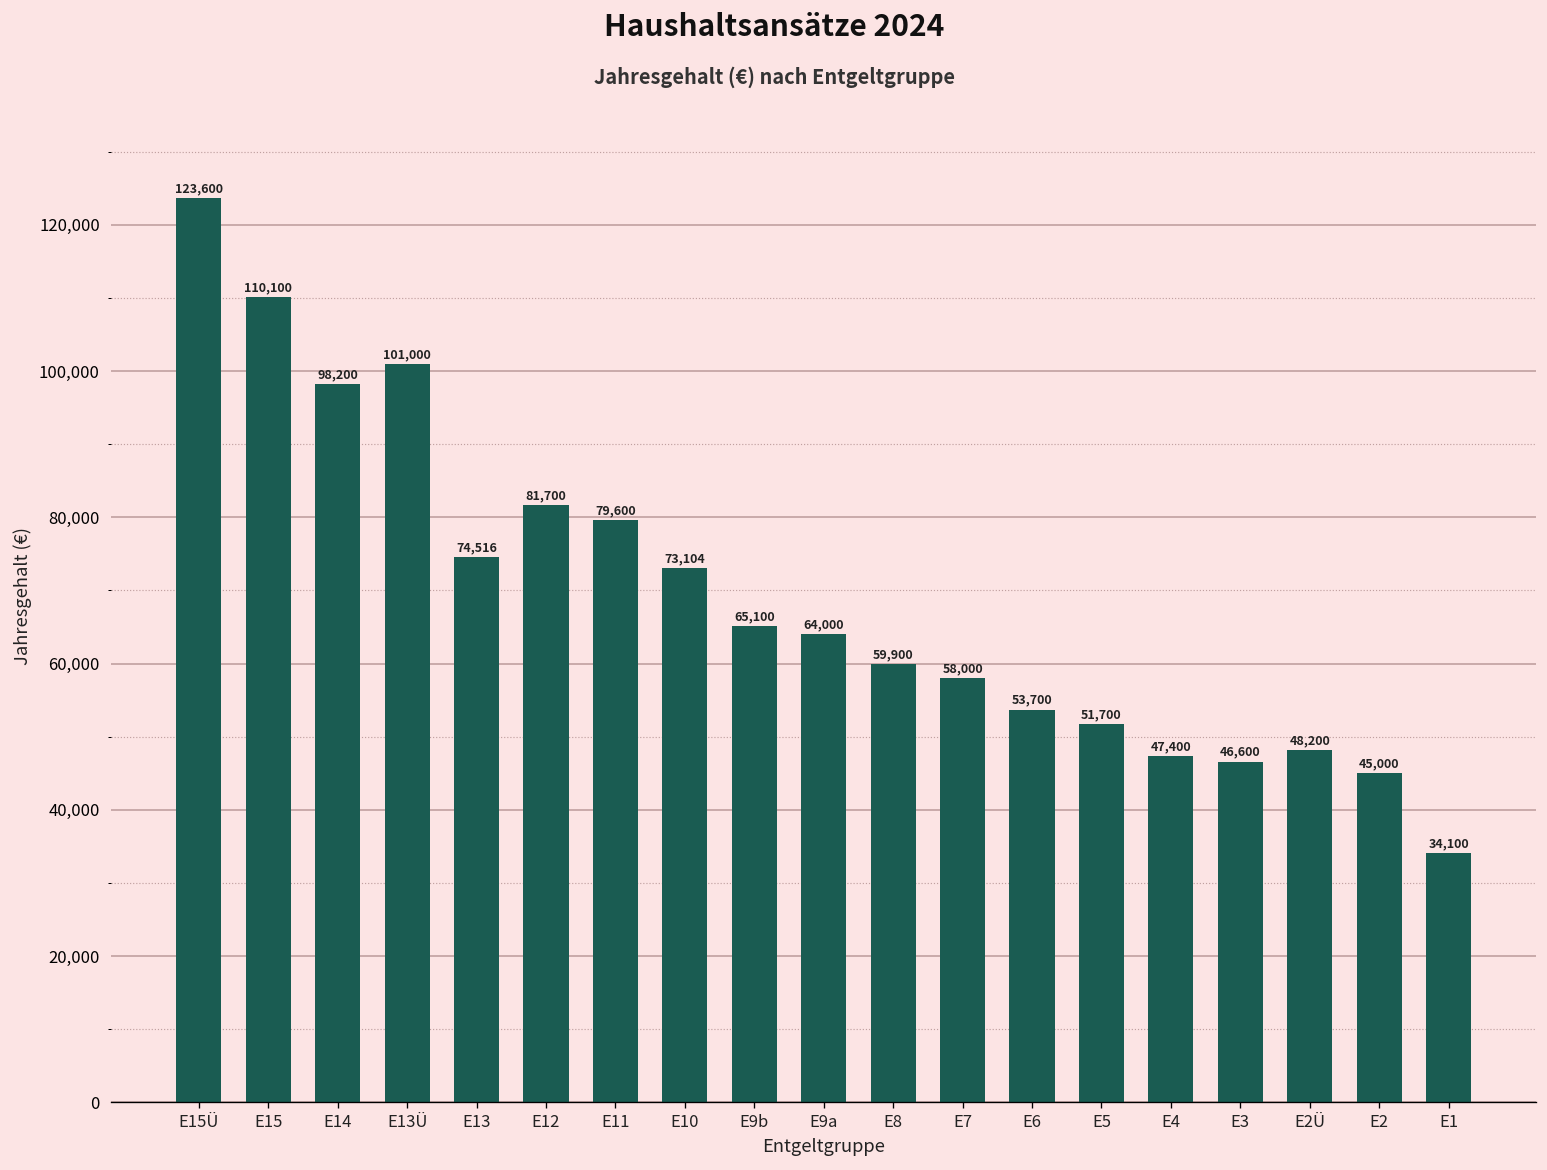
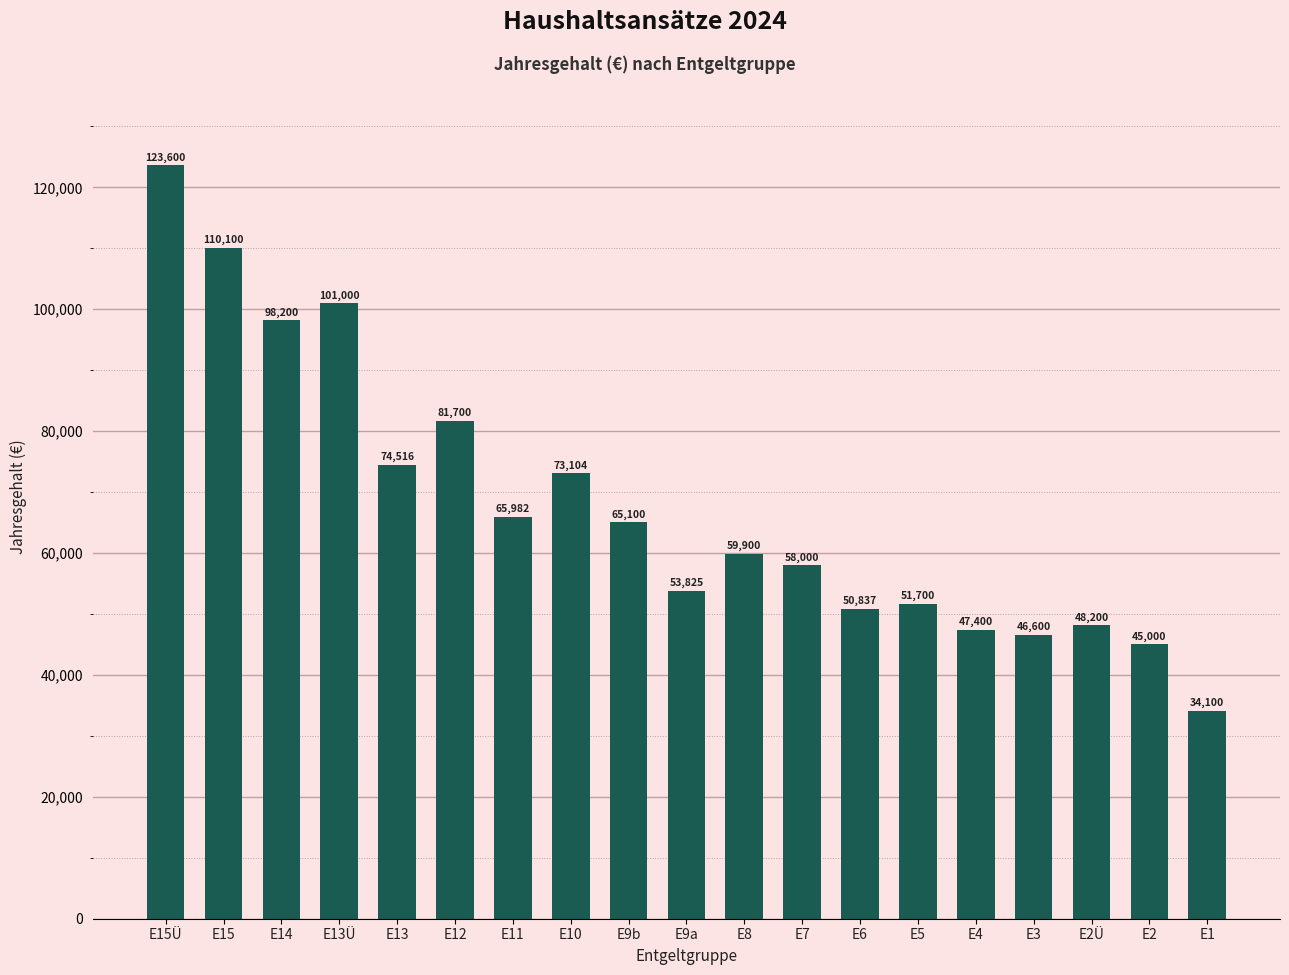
  {
    "E15Ü": "123,600",
    "E15": "110,100",
    "E14": "98,200",
    "E13Ü": "101,000",
    "E13": "74,516",
    "E12": "81,700",
-   "E11": "79,600",
+   "E11": "65,982",
    "E10": "73,104",
    "E9b": "65,100",
-   "E9a": "64,000",
+   "E9a": "53,825",
    "E8": "59,900",
    "E7": "58,000",
-   "E6": "53,700",
+   "E6": "50,837",
    "E5": "51,700",
    "E4": "47,400",
    "E3": "46,600",
    "E2Ü": "48,200",
    "E2": "45,000",
    "E1": "34,100"
  }
